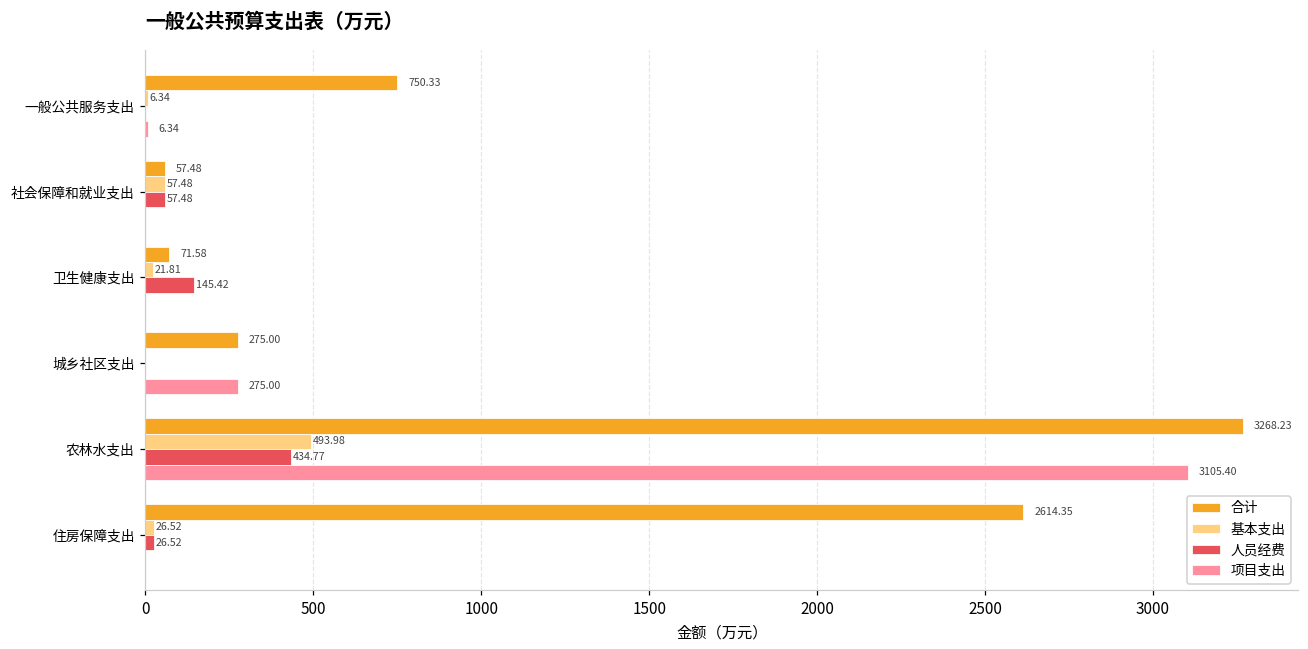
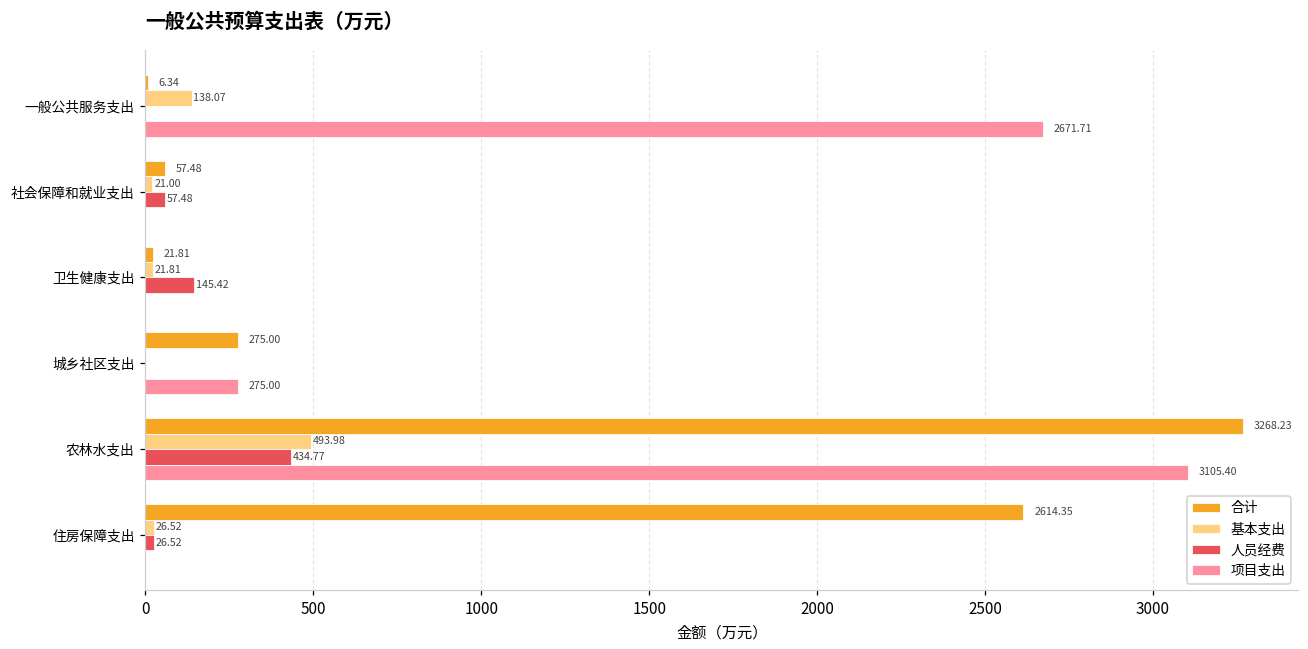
  {
    "合计": {
-     "一般公共服务支出": 750.33,
+     "一般公共服务支出": 6.34,
      "社会保障和就业支出": 57.48,
-     "卫生健康支出": 71.58,
+     "卫生健康支出": 21.81,
      "城乡社区支出": 275.00,
      "农林水支出": 3268.23,
      "住房保障支出": 2614.35
    },
    "基本支出": {
-     "一般公共服务支出": 6.34,
-     "社会保障和就业支出": 57.48,
+     "一般公共服务支出": 138.07,
+     "社会保障和就业支出": 21.00,
      "卫生健康支出": 21.81,
      "农林水支出": 493.98,
      "住房保障支出": 26.52
    },
    "人员经费": {
      "社会保障和就业支出": 57.48,
      "卫生健康支出": 145.42,
      "农林水支出": 434.77,
      "住房保障支出": 26.52
    },
    "项目支出": {
-     "一般公共服务支出": 6.34,
+     "一般公共服务支出": 2671.71,
      "城乡社区支出": 275.00,
      "农林水支出": 3105.40
    }
  }
